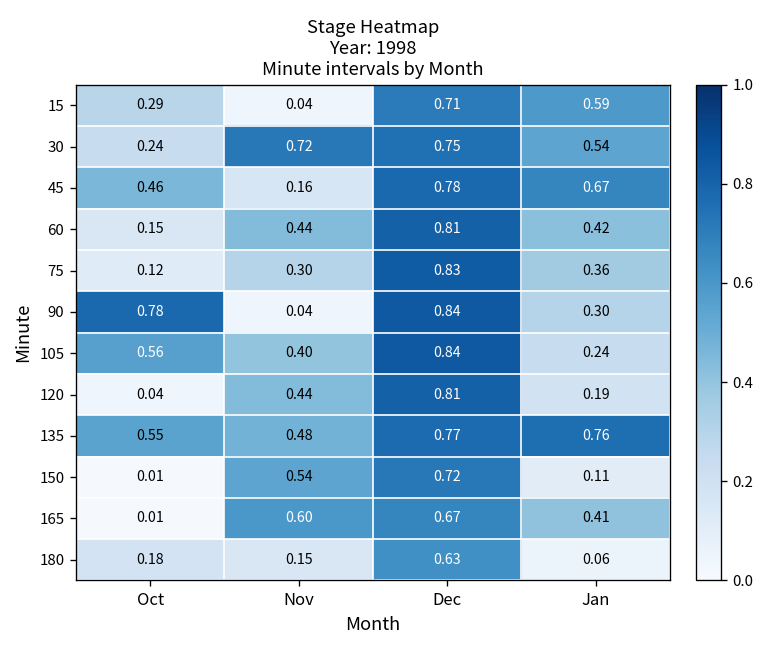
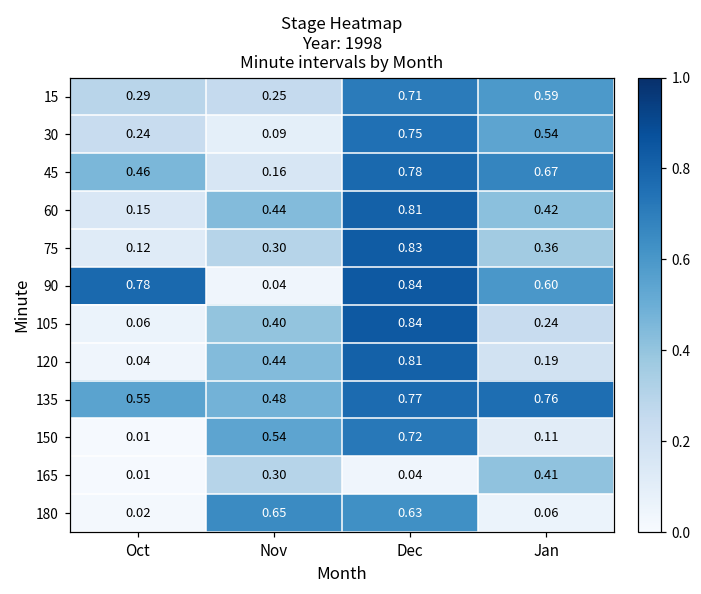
  {
    "15": {
      "Oct": 0.29,
-     "Nov": 0.04,
+     "Nov": 0.25,
      "Dec": 0.71,
      "Jan": 0.59
    },
    "30": {
      "Oct": 0.24,
-     "Nov": 0.72,
+     "Nov": 0.09,
      "Dec": 0.75,
      "Jan": 0.54
    },
    "45": {
      "Oct": 0.46,
      "Nov": 0.16,
      "Dec": 0.78,
      "Jan": 0.67
    },
    "60": {
      "Oct": 0.15,
      "Nov": 0.44,
      "Dec": 0.81,
      "Jan": 0.42
    },
    "75": {
      "Oct": 0.12,
      "Nov": 0.30,
      "Dec": 0.83,
      "Jan": 0.36
    },
    "90": {
      "Oct": 0.78,
      "Nov": 0.04,
      "Dec": 0.84,
-     "Jan": 0.30
+     "Jan": 0.60
    },
    "105": {
-     "Oct": 0.56,
+     "Oct": 0.06,
      "Nov": 0.40,
      "Dec": 0.84,
      "Jan": 0.24
    },
    "120": {
      "Oct": 0.04,
      "Nov": 0.44,
      "Dec": 0.81,
      "Jan": 0.19
    },
    "135": {
      "Oct": 0.55,
      "Nov": 0.48,
      "Dec": 0.77,
      "Jan": 0.76
    },
    "150": {
      "Oct": 0.01,
      "Nov": 0.54,
      "Dec": 0.72,
      "Jan": 0.11
    },
    "165": {
      "Oct": 0.01,
-     "Nov": 0.60,
-     "Dec": 0.67,
+     "Nov": 0.30,
+     "Dec": 0.04,
      "Jan": 0.41
    },
    "180": {
-     "Oct": 0.18,
-     "Nov": 0.15,
+     "Oct": 0.02,
+     "Nov": 0.65,
      "Dec": 0.63,
      "Jan": 0.06
    }
  }
